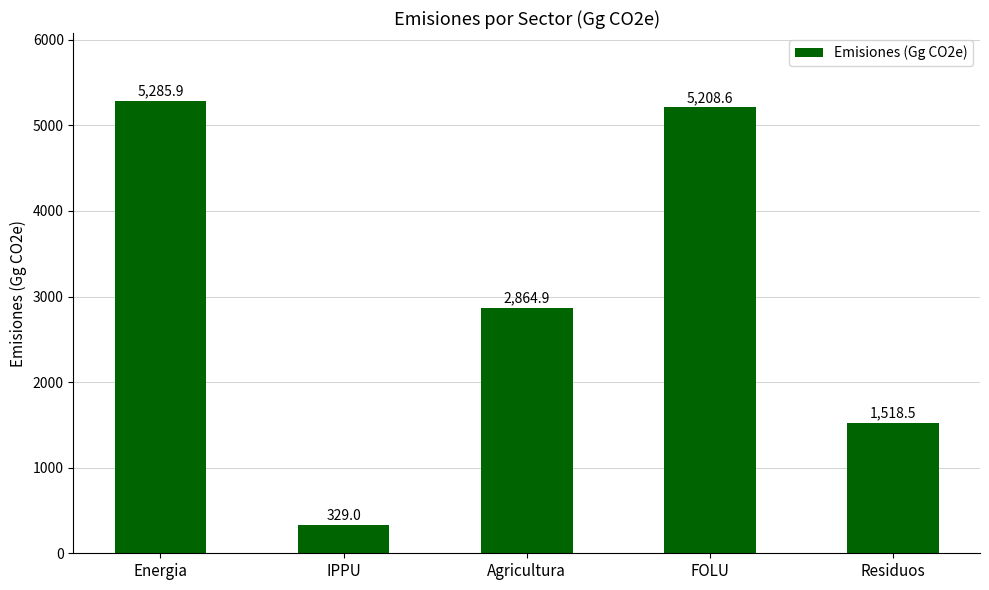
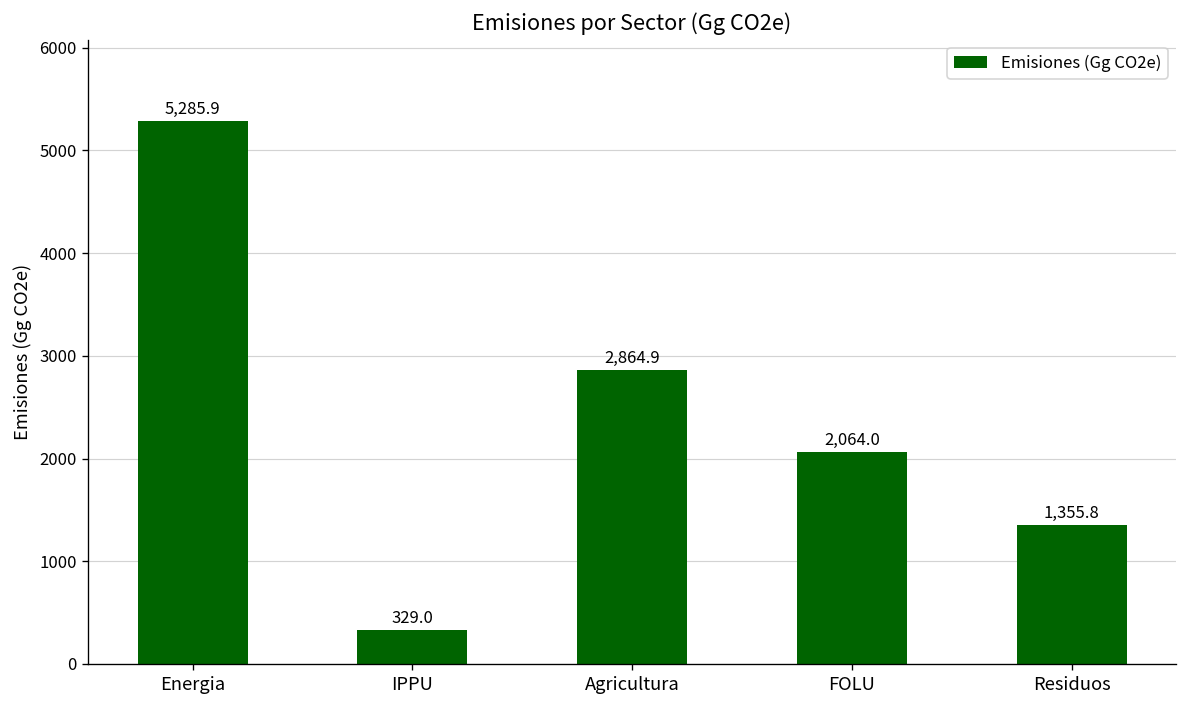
  {
    "Energia": "5,285.9",
    "IPPU": "329.0",
    "Agricultura": "2,864.9",
-   "FOLU": "5,208.6",
-   "Residuos": "1,518.5"
+   "FOLU": "2,064.0",
+   "Residuos": "1,355.8"
  }
